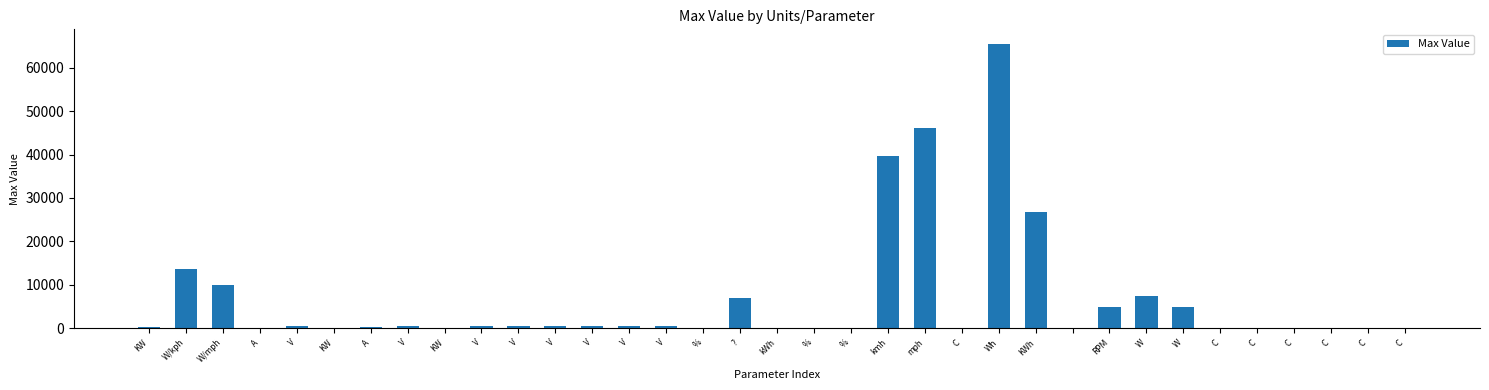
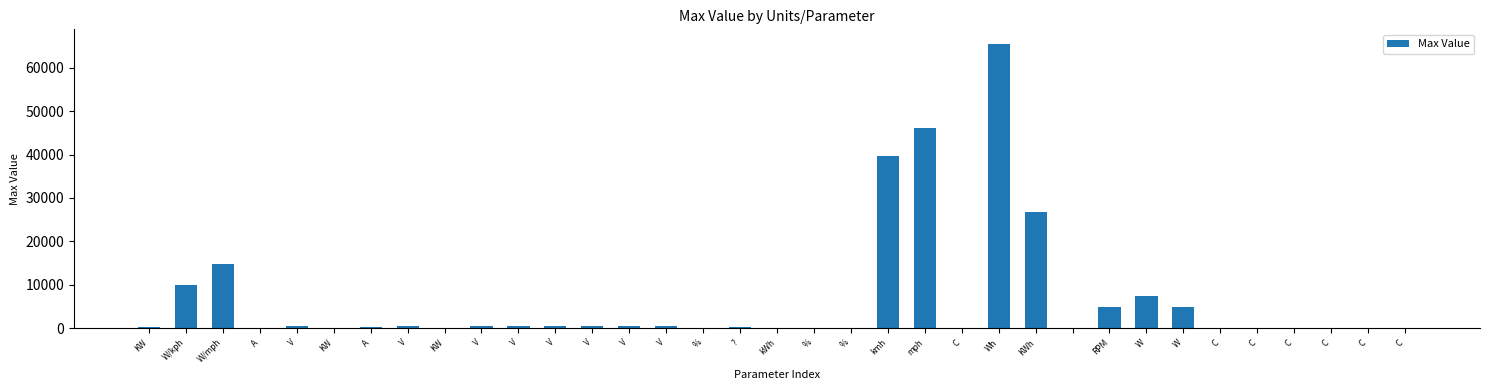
  {
-   "W/kph": 14000,
-   "W/mph": 10000,
-   "?": 7000,
+   "W/kph": 10000,
+   "W/mph": 15000,
+   "?": 0,
    "kmh": 40000,
    "mph": 46000,
    "Wh": 66000,
    "KWh": 27000,
    "RPM": 5000
  }
